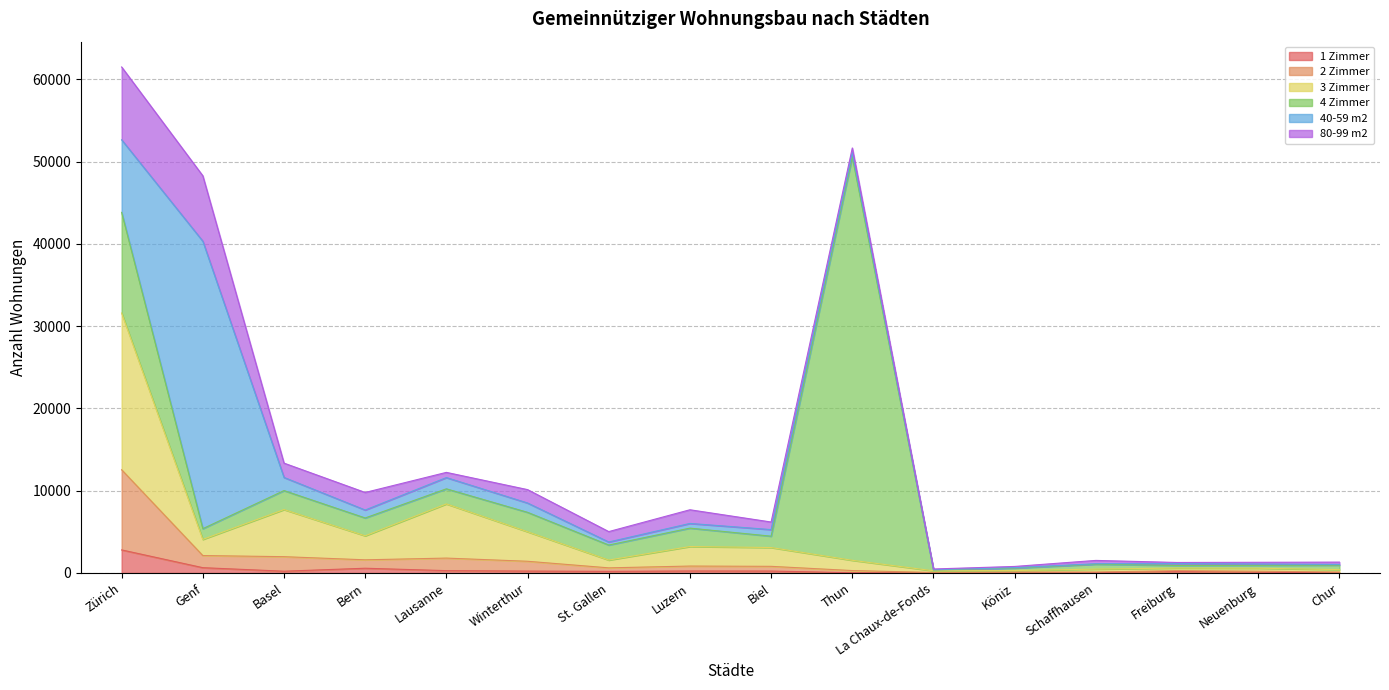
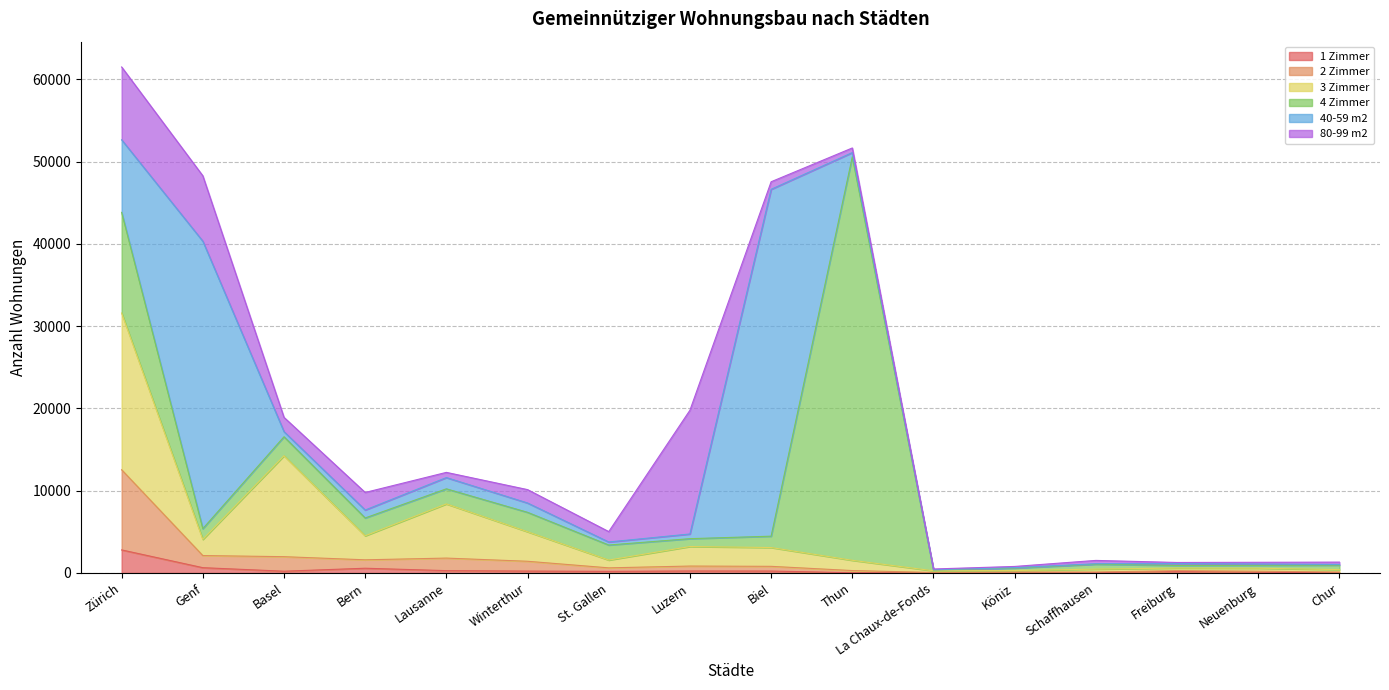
  {
    "3 Zimmer": {
      "Zürich": 19000,
      "Genf": 2000,
-     "Basel": 6000,
+     "Basel": 12000,
      "Bern": 3000,
      "Lausanne": 7000,
      "Winterthur": 4000,
      "St. Gallen": 1000,
      "Luzern": 2000,
      "Biel": 2000,
      "Thun": 1000,
      "Schaffhausen": 0,
      "Freiburg": 0,
      "Neuenburg": 0
    },
    "4 Zimmer": {
      "Zürich": 12000,
      "Genf": 1000,
      "Basel": 2000,
      "Bern": 2000,
      "Lausanne": 2000,
      "Winterthur": 2000,
      "St. Gallen": 2000,
-     "Luzern": 2000,
+     "Luzern": 1000,
      "Biel": 1000,
      "Thun": 49000
    },
    "40-59 m2": {
      "Zürich": 9000,
      "Genf": 35000,
-     "Basel": 2000,
+     "Basel": 1000,
      "Bern": 1000,
      "Lausanne": 1000,
      "Winterthur": 1000,
      "St. Gallen": 0,
      "Luzern": 1000,
-     "Biel": 1000,
+     "Biel": 42000,
      "Thun": 1000
    },
    "80-99 m2": {
      "Zürich": 9000,
      "Genf": 8000,
      "Basel": 2000,
      "Bern": 2000,
      "Lausanne": 1000,
      "Winterthur": 2000,
      "St. Gallen": 1000,
-     "Luzern": 2000,
+     "Luzern": 15000,
      "Biel": 1000,
      "Thun": 1000,
      "Schaffhausen": 0
    }
  }
